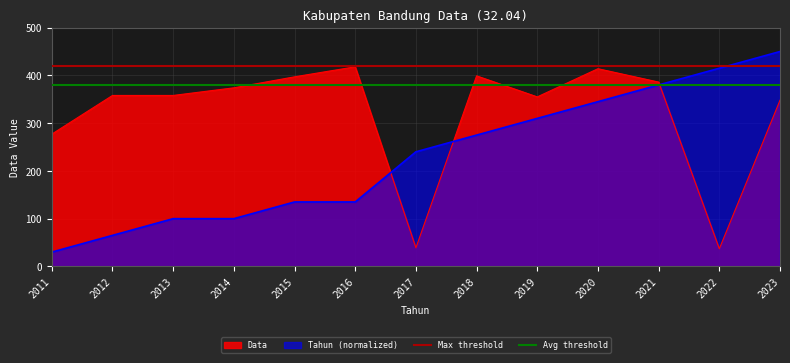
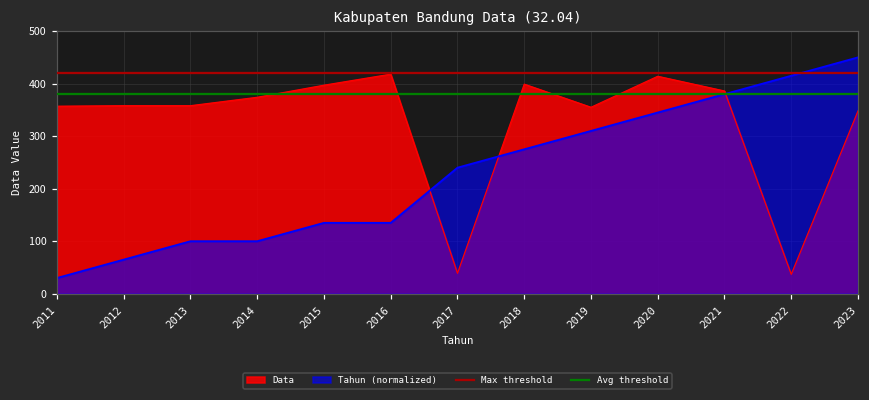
  {
    "Data": {
-     "2011": 280,
+     "2011": 360,
      "2012": 360,
      "2013": 360,
      "2014": 370,
      "2015": 400,
      "2016": 420,
      "2017": 40,
      "2018": 400,
      "2019": 360,
      "2020": 410,
      "2021": 390,
      "2022": 40,
      "2023": 350
    },
    "Tahun (normalized)": {
      "2011": 30,
      "2012": 70,
      "2013": 100,
      "2014": 100,
      "2015": 140,
      "2016": 140,
      "2017": 240,
      "2018": 280,
      "2019": 310,
      "2020": 350,
      "2021": 380,
      "2022": 420,
      "2023": 450
    }
  }
